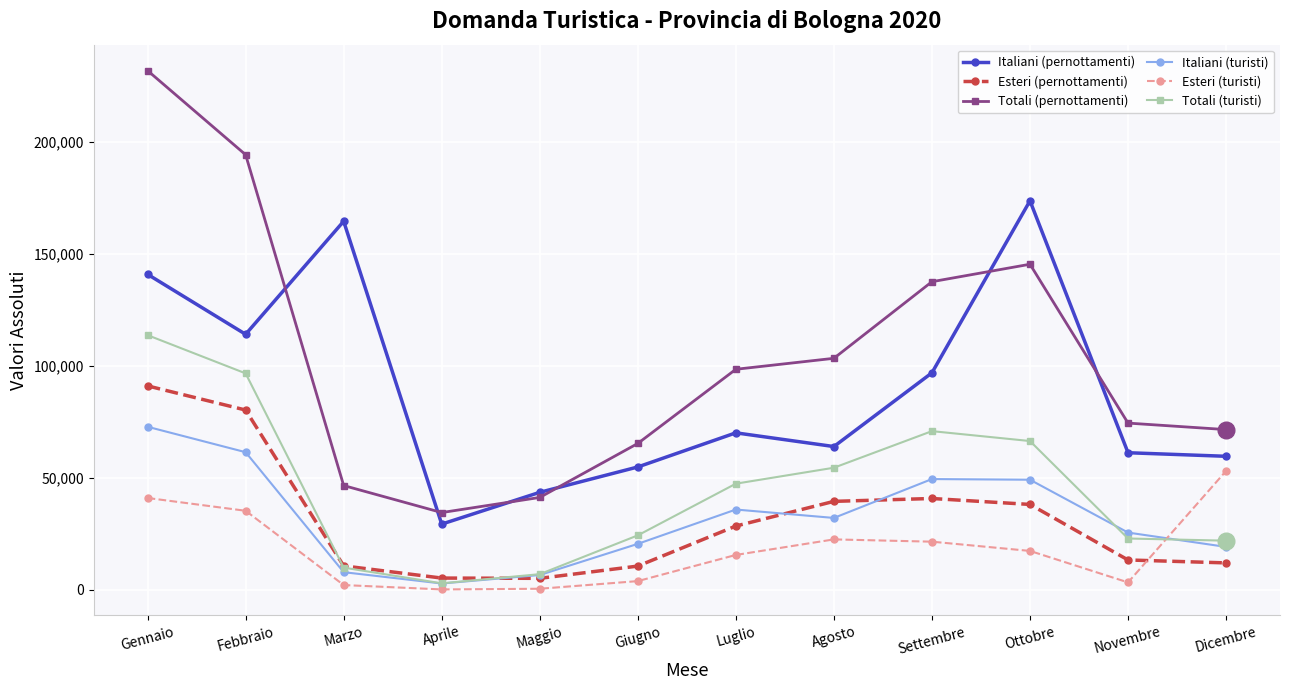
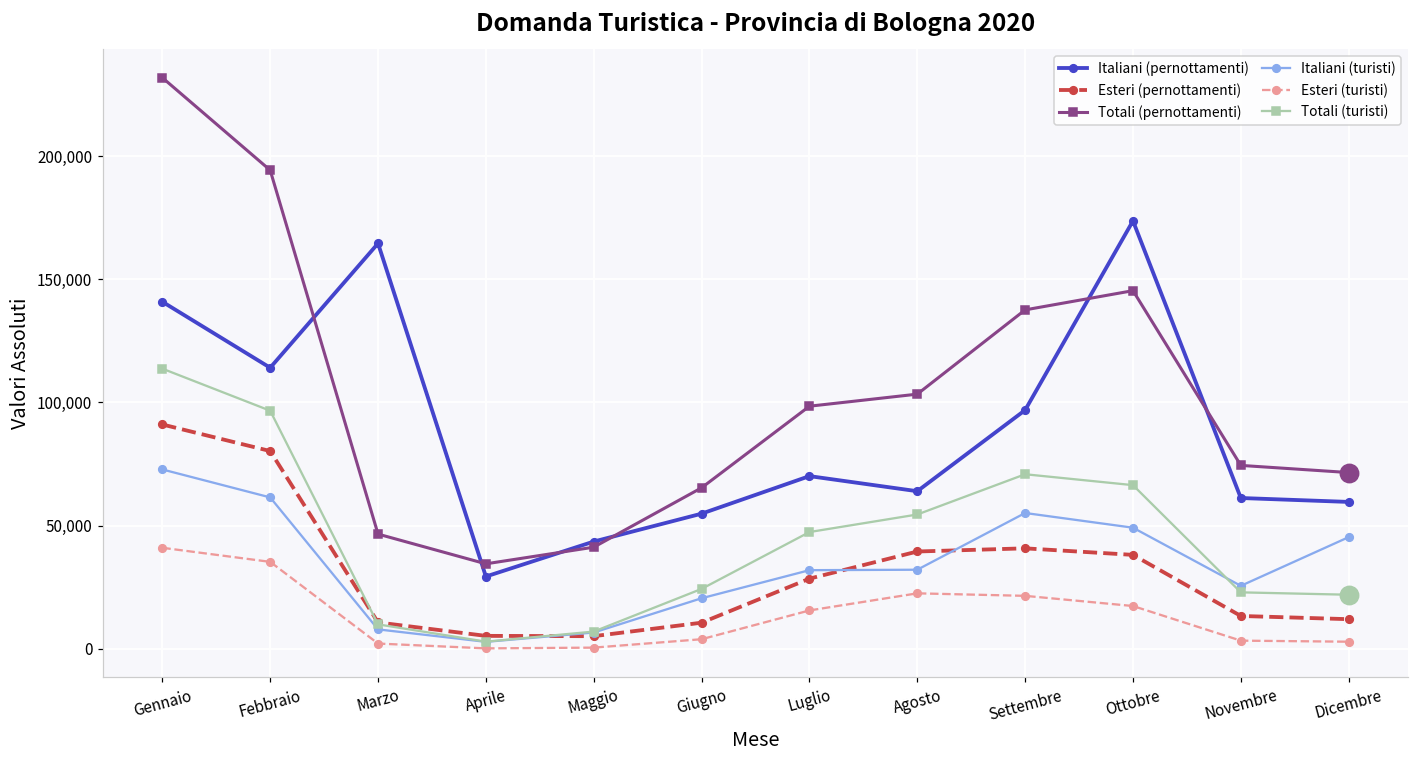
  {
    "Italiani (pernottamenti)": {
      "Gennaio": "141,000",
      "Febbraio": "114,000",
      "Marzo": "165,000",
      "Aprile": "29,000",
      "Maggio": "43,000",
      "Giugno": "55,000",
      "Luglio": "70,000",
      "Agosto": "64,000",
      "Settembre": "97,000",
      "Ottobre": "174,000",
      "Novembre": "61,000",
      "Dicembre": "60,000"
    },
    "Esteri (pernottamenti)": {
      "Gennaio": "91,000",
      "Febbraio": "80,000",
      "Aprile": "5,000",
      "Maggio": "5,000",
      "Giugno": "11,000",
      "Luglio": "28,000",
      "Agosto": "39,000",
      "Settembre": "41,000",
      "Ottobre": "38,000",
      "Novembre": "13,000",
      "Dicembre": "12,000"
    },
    "Italiani (turisti)": {
      "Gennaio": "73,000",
      "Febbraio": "61,000",
      "Marzo": "8,000",
      "Giugno": "20,000",
-     "Luglio": "36,000",
+     "Luglio": "32,000",
      "Agosto": "32,000",
-     "Settembre": "49,000",
+     "Settembre": "55,000",
      "Ottobre": "49,000",
      "Novembre": "25,000",
-     "Dicembre": "19,000"
+     "Dicembre": "45,000"
    },
    "Esteri (turisti)": {
      "Gennaio": "41,000",
      "Febbraio": "35,000",
      "Marzo": "2,000",
      "Aprile": "0",
      "Maggio": "0",
      "Giugno": "4,000",
      "Luglio": "15,000",
      "Agosto": "22,000",
      "Settembre": "21,000",
      "Ottobre": "17,000",
      "Novembre": "3,000",
-     "Dicembre": "53,000"
+     "Dicembre": "3,000"
    }
  }
